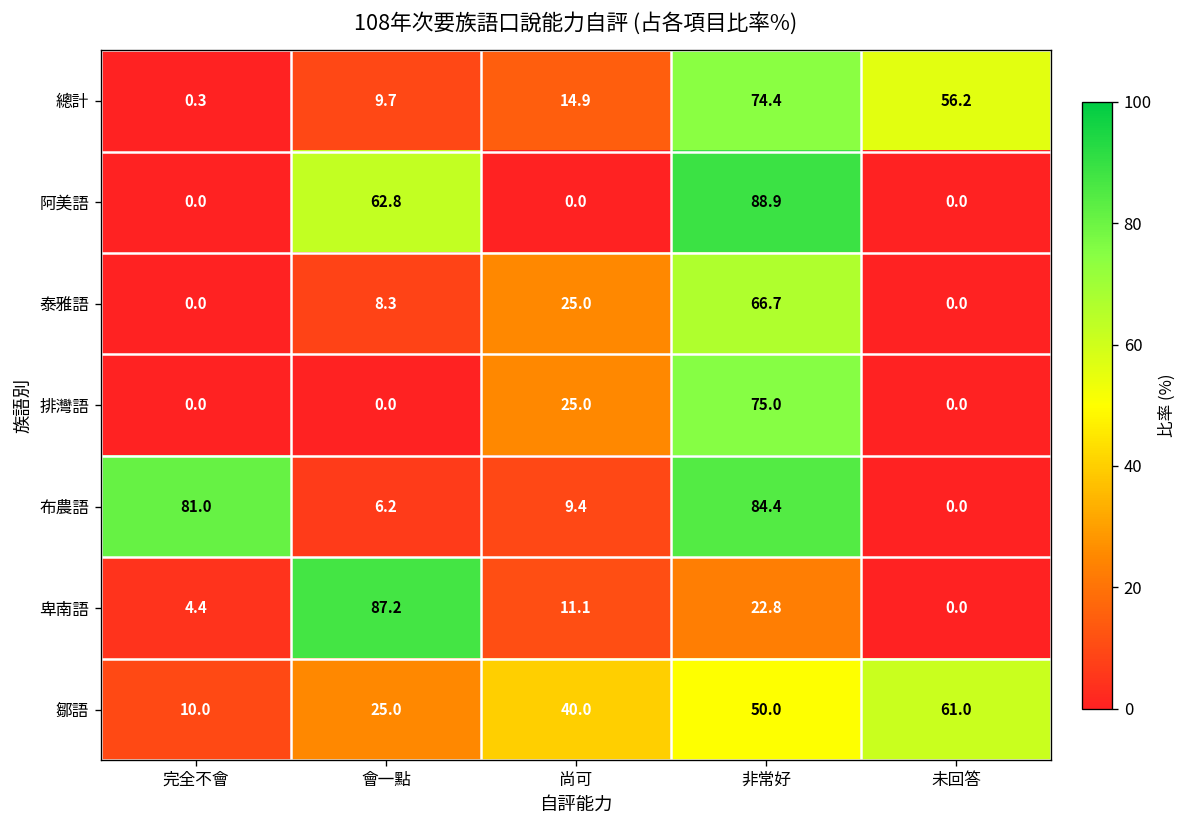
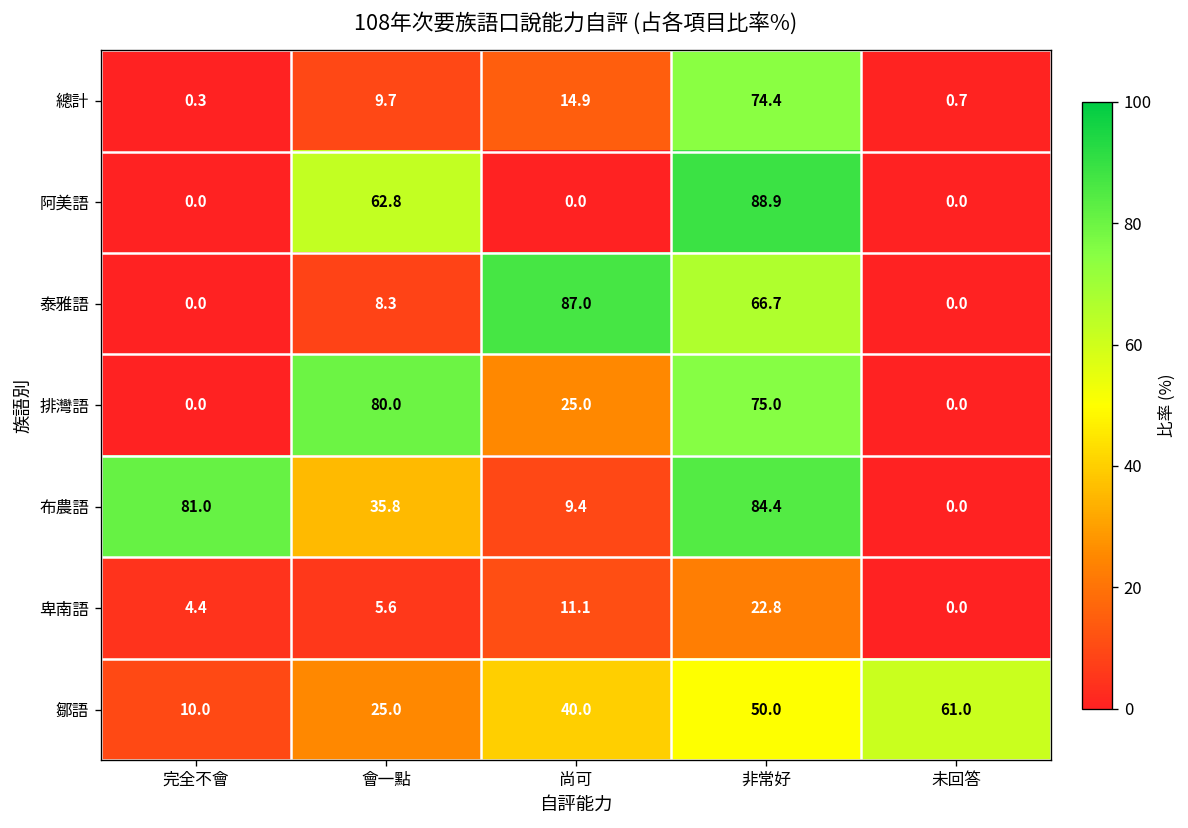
  {
    "總計": {
      "完全不會": 0.3,
      "會一點": 9.7,
      "尚可": 14.9,
      "非常好": 74.4,
-     "未回答": 56.2
+     "未回答": 0.7
    },
    "阿美語": {
      "完全不會": 0.0,
      "會一點": 62.8,
      "尚可": 0.0,
      "非常好": 88.9,
      "未回答": 0.0
    },
    "泰雅語": {
      "完全不會": 0.0,
      "會一點": 8.3,
-     "尚可": 25.0,
+     "尚可": 87.0,
      "非常好": 66.7,
      "未回答": 0.0
    },
    "排灣語": {
      "完全不會": 0.0,
-     "會一點": 0.0,
+     "會一點": 80.0,
      "尚可": 25.0,
      "非常好": 75.0,
      "未回答": 0.0
    },
    "布農語": {
      "完全不會": 81.0,
-     "會一點": 6.2,
+     "會一點": 35.8,
      "尚可": 9.4,
      "非常好": 84.4,
      "未回答": 0.0
    },
    "卑南語": {
      "完全不會": 4.4,
-     "會一點": 87.2,
+     "會一點": 5.6,
      "尚可": 11.1,
      "非常好": 22.8,
      "未回答": 0.0
    },
    "鄒語": {
      "完全不會": 10.0,
      "會一點": 25.0,
      "尚可": 40.0,
      "非常好": 50.0,
      "未回答": 61.0
    }
  }
